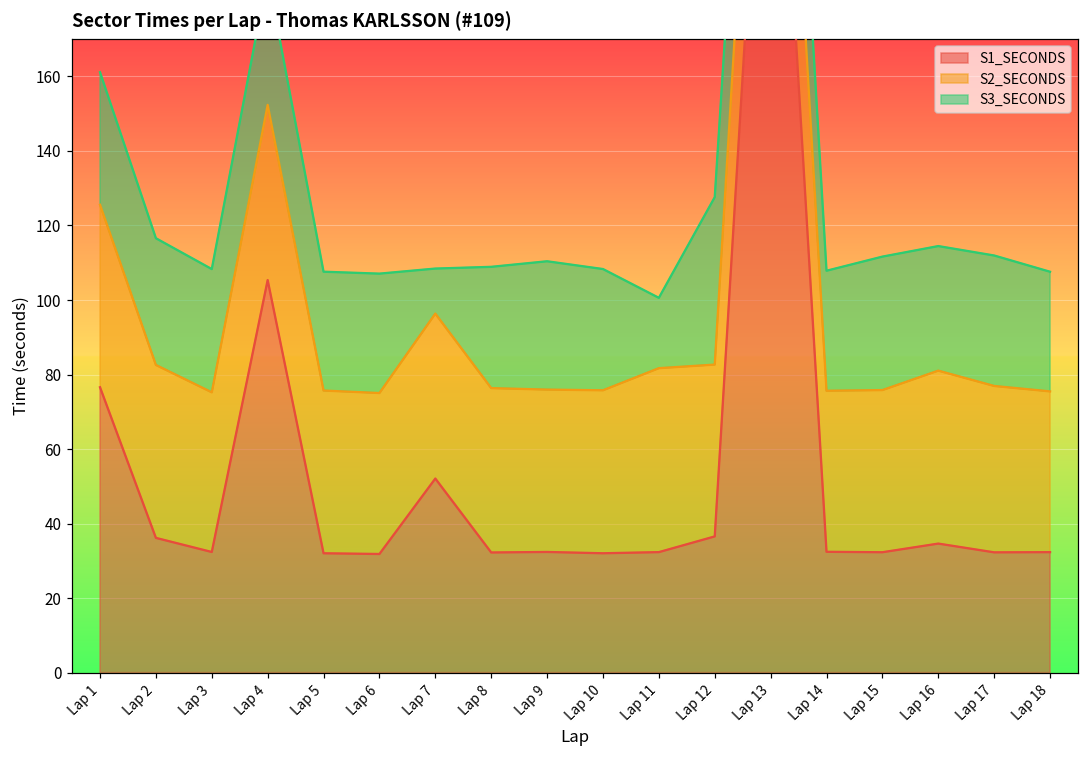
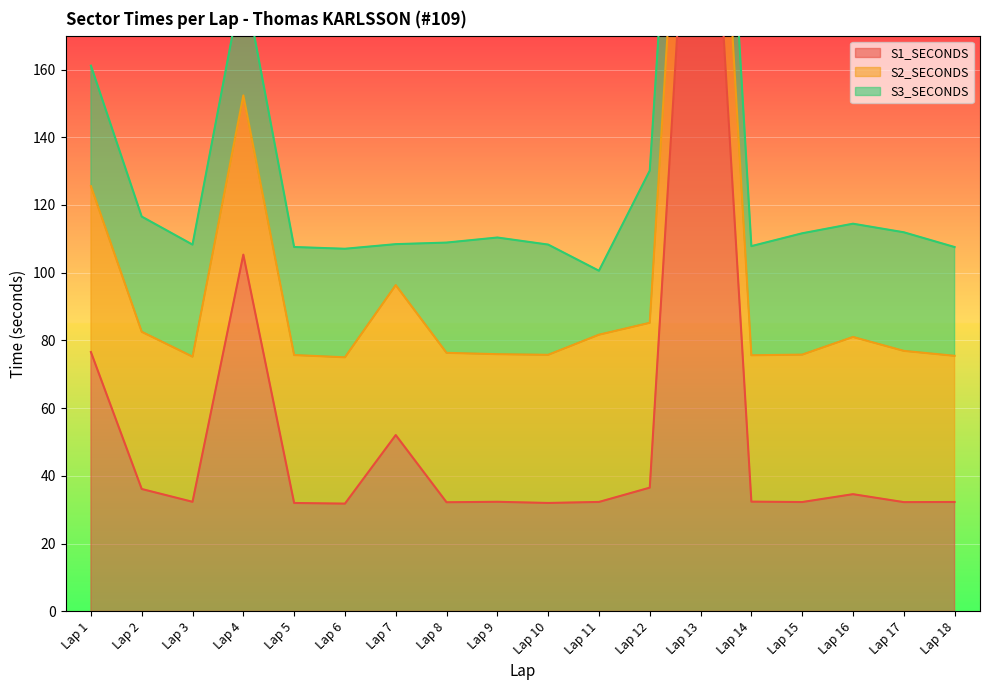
  {
    "S1_SECONDS": {
      "Lap 1": 77,
      "Lap 2": 36,
      "Lap 3": 32,
      "Lap 4": 105,
      "Lap 5": 32,
      "Lap 6": 32,
      "Lap 7": 52,
      "Lap 8": 32,
      "Lap 9": 32,
      "Lap 10": 32,
      "Lap 11": 32,
      "Lap 12": 37,
      "Lap 14": 32,
      "Lap 15": 32,
      "Lap 16": 35,
      "Lap 17": 32,
      "Lap 18": 32
    },
    "S2_SECONDS": {
      "Lap 1": 49,
      "Lap 2": 46,
      "Lap 3": 43,
      "Lap 4": 47,
      "Lap 5": 44,
      "Lap 6": 43,
      "Lap 7": 44,
      "Lap 8": 44,
      "Lap 9": 44,
      "Lap 10": 44,
      "Lap 11": 49,
-     "Lap 12": 46,
+     "Lap 12": 49,
      "Lap 14": 43,
      "Lap 15": 44,
      "Lap 16": 46,
      "Lap 17": 45,
      "Lap 18": 43
    },
    "S3_SECONDS": {
      "Lap 1": 36,
      "Lap 2": 34,
      "Lap 3": 33,
      "Lap 5": 32,
      "Lap 6": 32,
      "Lap 7": 12,
      "Lap 8": 33,
      "Lap 9": 34,
      "Lap 10": 33,
      "Lap 11": 19,
      "Lap 12": 45,
      "Lap 14": 32,
      "Lap 15": 36,
      "Lap 16": 33,
      "Lap 17": 35,
      "Lap 18": 32
    }
  }
